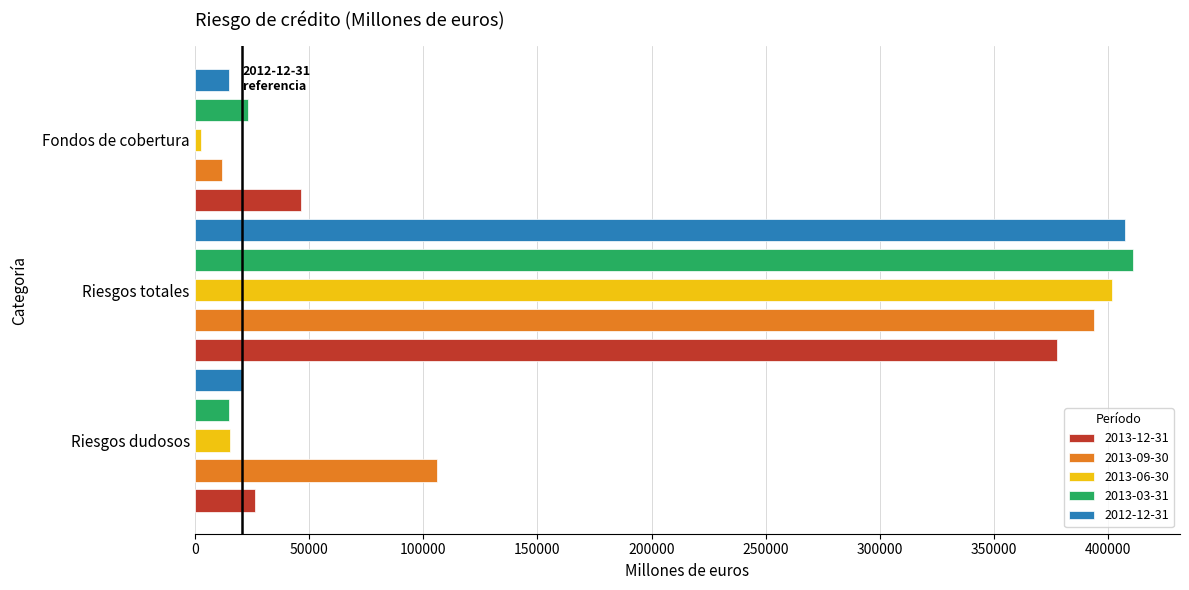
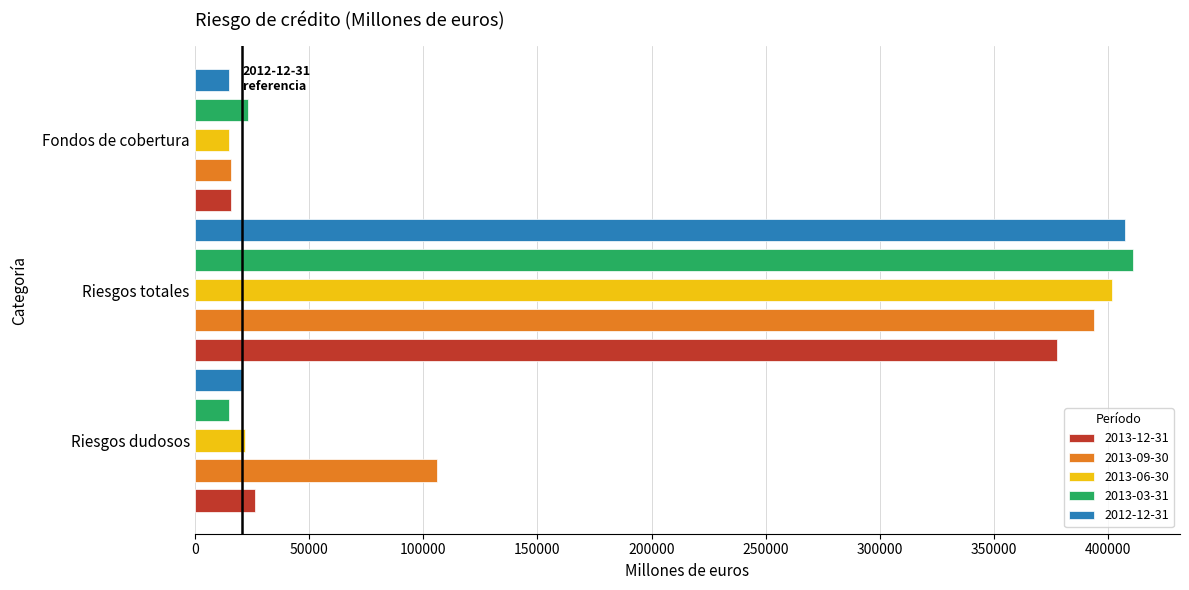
  {
    "2013-12-31": {
-     "Fondos de cobertura": 47000,
+     "Fondos de cobertura": 16000,
      "Riesgos totales": 378000,
      "Riesgos dudosos": 26000
    },
    "2013-09-30": {
-     "Fondos de cobertura": 12000,
+     "Fondos de cobertura": 16000,
      "Riesgos totales": 394000,
      "Riesgos dudosos": 106000
    },
    "2013-06-30": {
-     "Fondos de cobertura": 3000,
+     "Fondos de cobertura": 15000,
      "Riesgos totales": 402000,
-     "Riesgos dudosos": 15000
+     "Riesgos dudosos": 22000
    },
    "2013-03-31": {
      "Fondos de cobertura": 23000,
      "Riesgos totales": 411000,
      "Riesgos dudosos": 15000
    },
    "2012-12-31": {
      "Riesgos totales": 407000,
      "Riesgos dudosos": 21000
    }
  }
